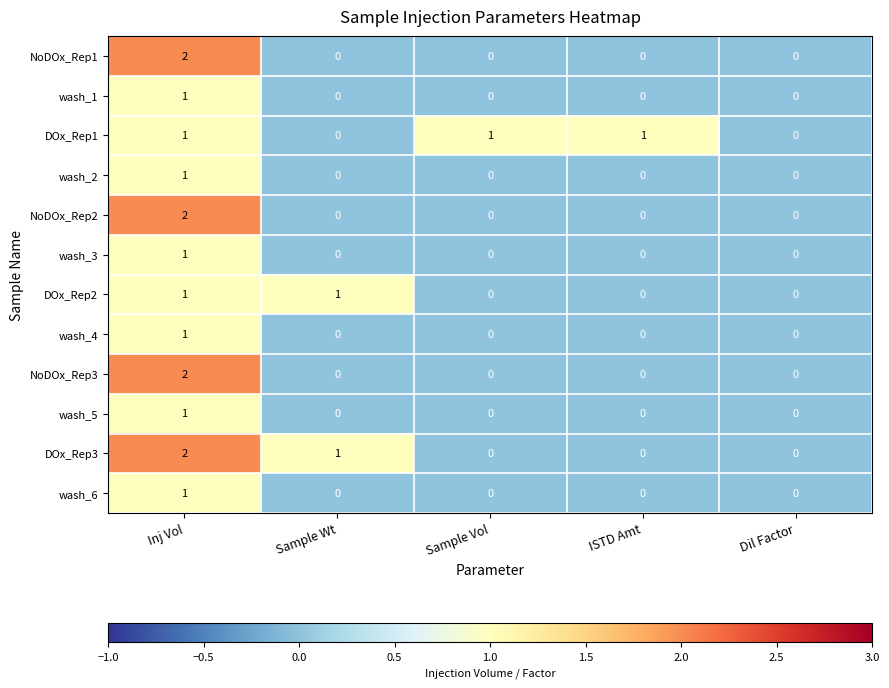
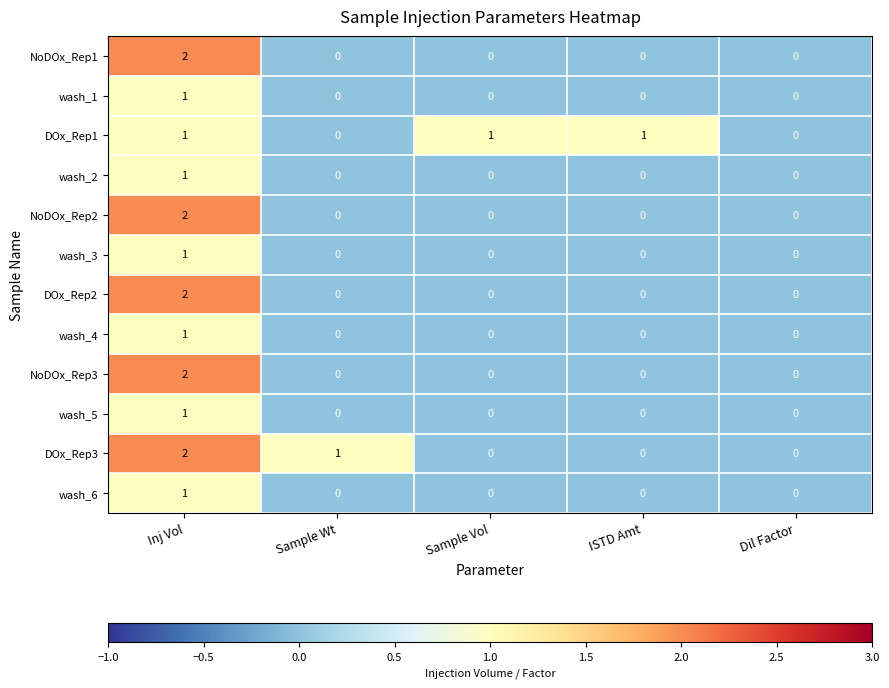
  {
    "NoDOx_Rep1": {
      "Inj Vol": 2,
      "Sample Wt": 0,
      "Sample Vol": 0,
      "ISTD Amt": 0,
      "Dil Factor": 0
    },
    "wash_1": {
      "Inj Vol": 1,
      "Sample Wt": 0,
      "Sample Vol": 0,
      "ISTD Amt": 0,
      "Dil Factor": 0
    },
    "DOx_Rep1": {
      "Inj Vol": 1,
      "Sample Wt": 0,
      "Sample Vol": 1,
      "ISTD Amt": 1,
      "Dil Factor": 0
    },
    "wash_2": {
      "Inj Vol": 1,
      "Sample Wt": 0,
      "Sample Vol": 0,
      "ISTD Amt": 0,
      "Dil Factor": 0
    },
    "NoDOx_Rep2": {
      "Inj Vol": 2,
      "Sample Wt": 0,
      "Sample Vol": 0,
      "ISTD Amt": 0,
      "Dil Factor": 0
    },
    "wash_3": {
      "Inj Vol": 1,
      "Sample Wt": 0,
      "Sample Vol": 0,
      "ISTD Amt": 0,
      "Dil Factor": 0
    },
    "DOx_Rep2": {
-     "Inj Vol": 1,
-     "Sample Wt": 1,
+     "Inj Vol": 2,
+     "Sample Wt": 0,
      "Sample Vol": 0,
      "ISTD Amt": 0,
      "Dil Factor": 0
    },
    "wash_4": {
      "Inj Vol": 1,
      "Sample Wt": 0,
      "Sample Vol": 0,
      "ISTD Amt": 0,
      "Dil Factor": 0
    },
    "NoDOx_Rep3": {
      "Inj Vol": 2,
      "Sample Wt": 0,
      "Sample Vol": 0,
      "ISTD Amt": 0,
      "Dil Factor": 0
    },
    "wash_5": {
      "Inj Vol": 1,
      "Sample Wt": 0,
      "Sample Vol": 0,
      "ISTD Amt": 0,
      "Dil Factor": 0
    },
    "DOx_Rep3": {
      "Inj Vol": 2,
      "Sample Wt": 1,
      "Sample Vol": 0,
      "ISTD Amt": 0,
      "Dil Factor": 0
    },
    "wash_6": {
      "Inj Vol": 1,
      "Sample Wt": 0,
      "Sample Vol": 0,
      "ISTD Amt": 0,
      "Dil Factor": 0
    }
  }
